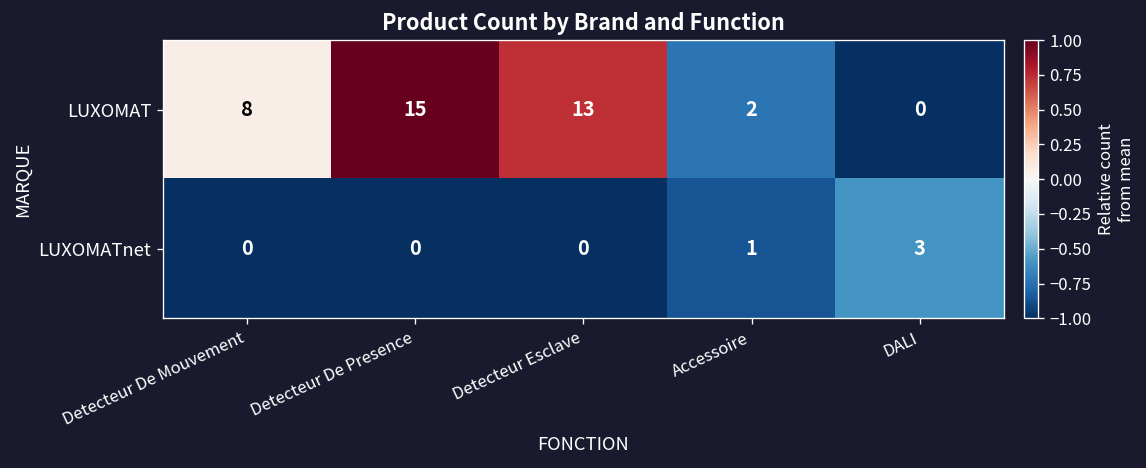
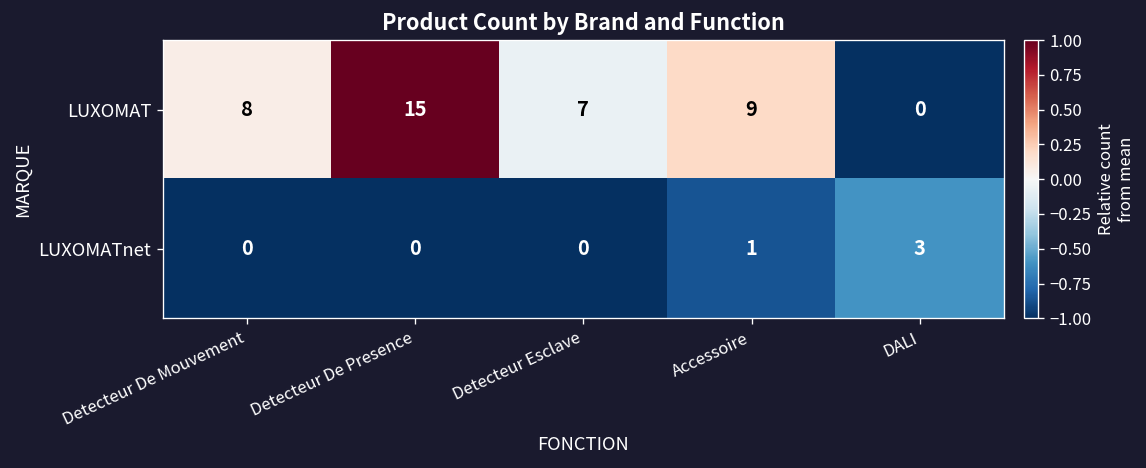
  {
    "LUXOMAT": {
      "Detecteur De Mouvement": 8,
      "Detecteur De Presence": 15,
-     "Detecteur Esclave": 13,
-     "Accessoire": 2,
+     "Detecteur Esclave": 7,
+     "Accessoire": 9,
      "DALI": 0
    },
    "LUXOMATnet": {
      "Detecteur De Mouvement": 0,
      "Detecteur De Presence": 0,
      "Detecteur Esclave": 0,
      "Accessoire": 1,
      "DALI": 3
    }
  }
